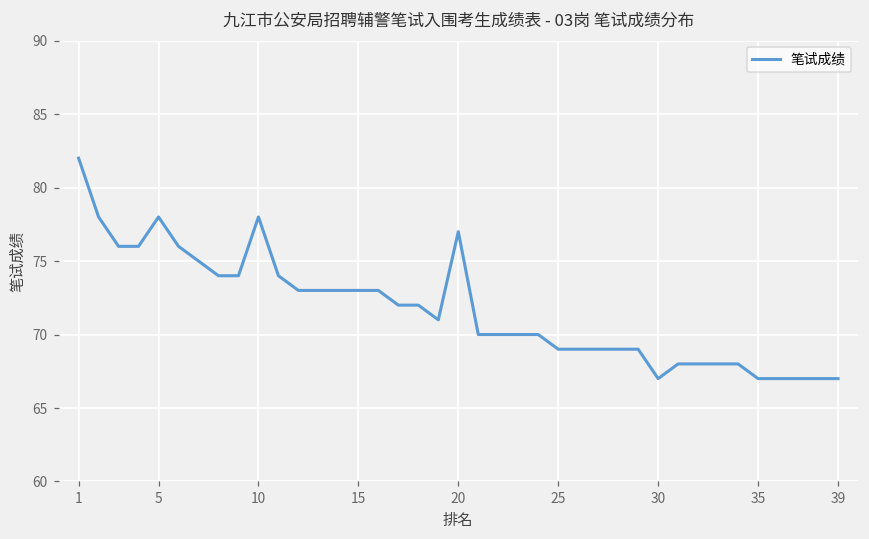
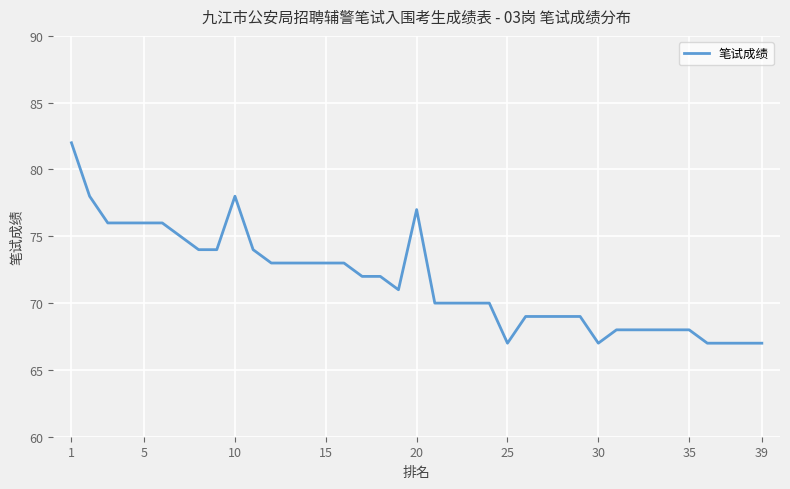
  {
    "1": 82,
-   "5": 78,
+   "5": 76,
    "10": 78,
    "15": 73,
    "20": 77,
-   "25": 69,
+   "25": 67,
    "30": 67,
-   "35": 67,
+   "35": 68,
    "39": 67
  }
